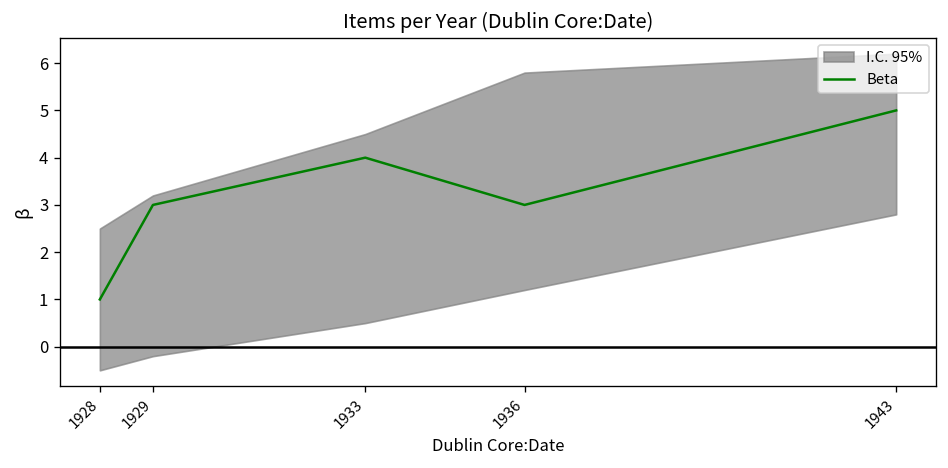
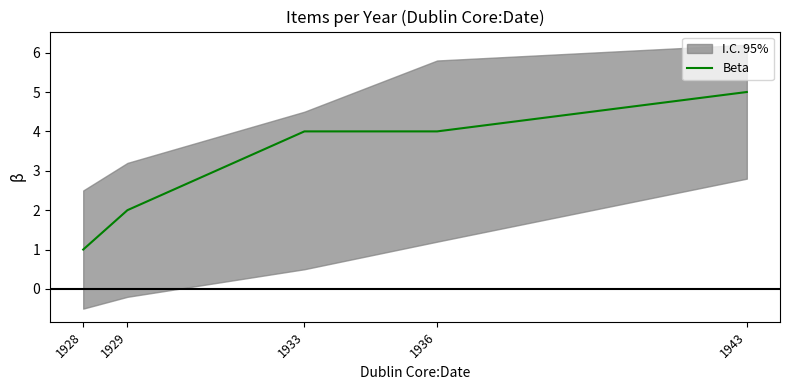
  {
    "Beta": {
      "1928": 1,
-     "1929": 3,
+     "1929": 2,
      "1933": 4,
-     "1936": 3,
+     "1936": 4,
      "1943": 5
    }
  }
